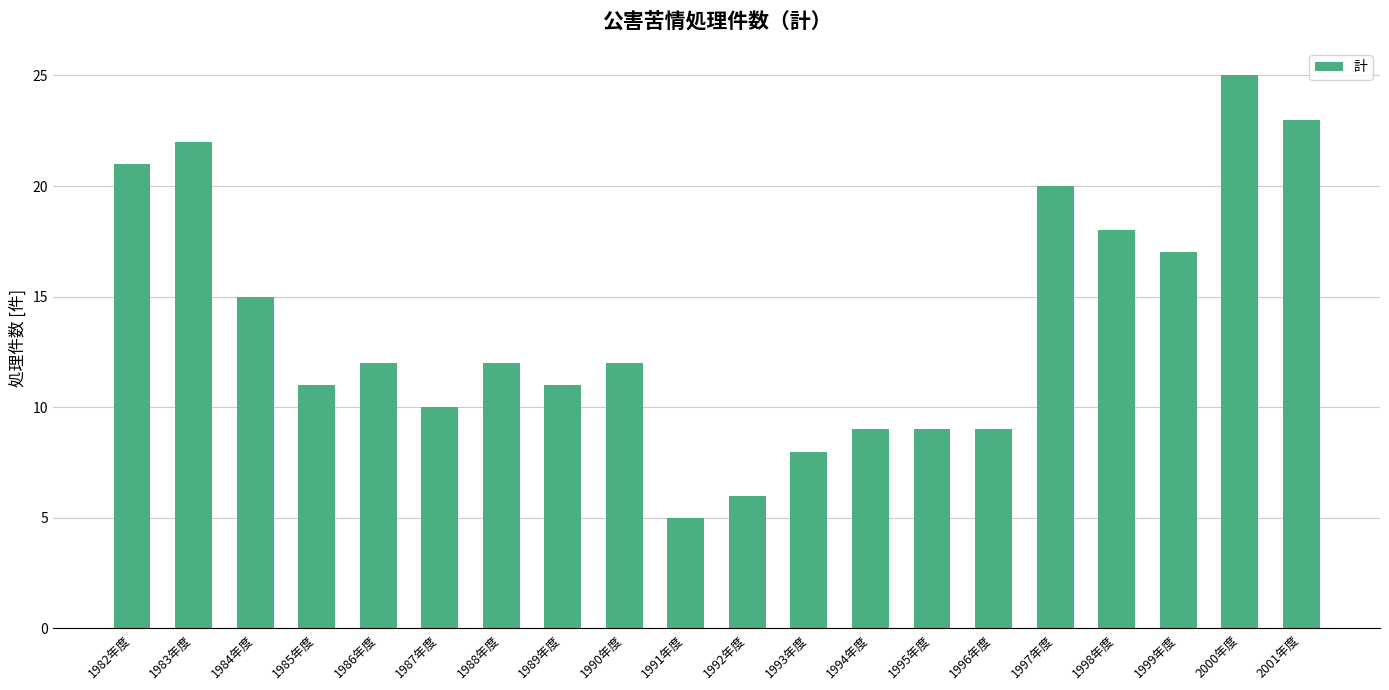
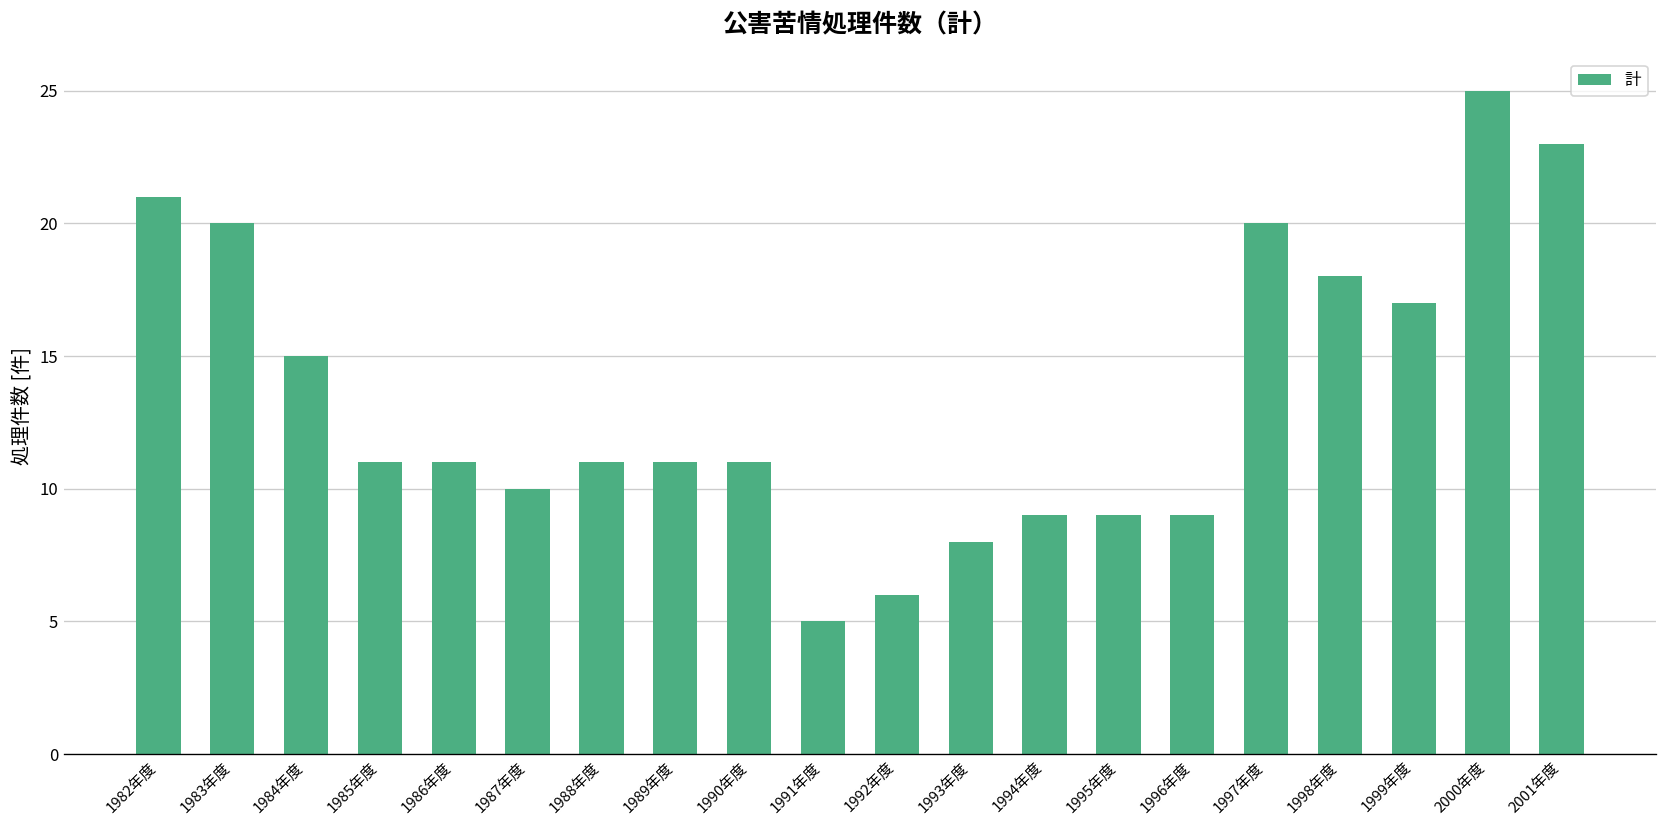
  {
    "1982年度": 21,
-   "1983年度": 22,
+   "1983年度": 20,
    "1984年度": 15,
    "1985年度": 11,
-   "1986年度": 12,
+   "1986年度": 11,
    "1987年度": 10,
-   "1988年度": 12,
+   "1988年度": 11,
    "1989年度": 11,
-   "1990年度": 12,
+   "1990年度": 11,
    "1991年度": 5,
    "1992年度": 6,
    "1993年度": 8,
    "1994年度": 9,
    "1995年度": 9,
    "1996年度": 9,
    "1997年度": 20,
    "1998年度": 18,
    "1999年度": 17,
    "2000年度": 25,
    "2001年度": 23
  }
